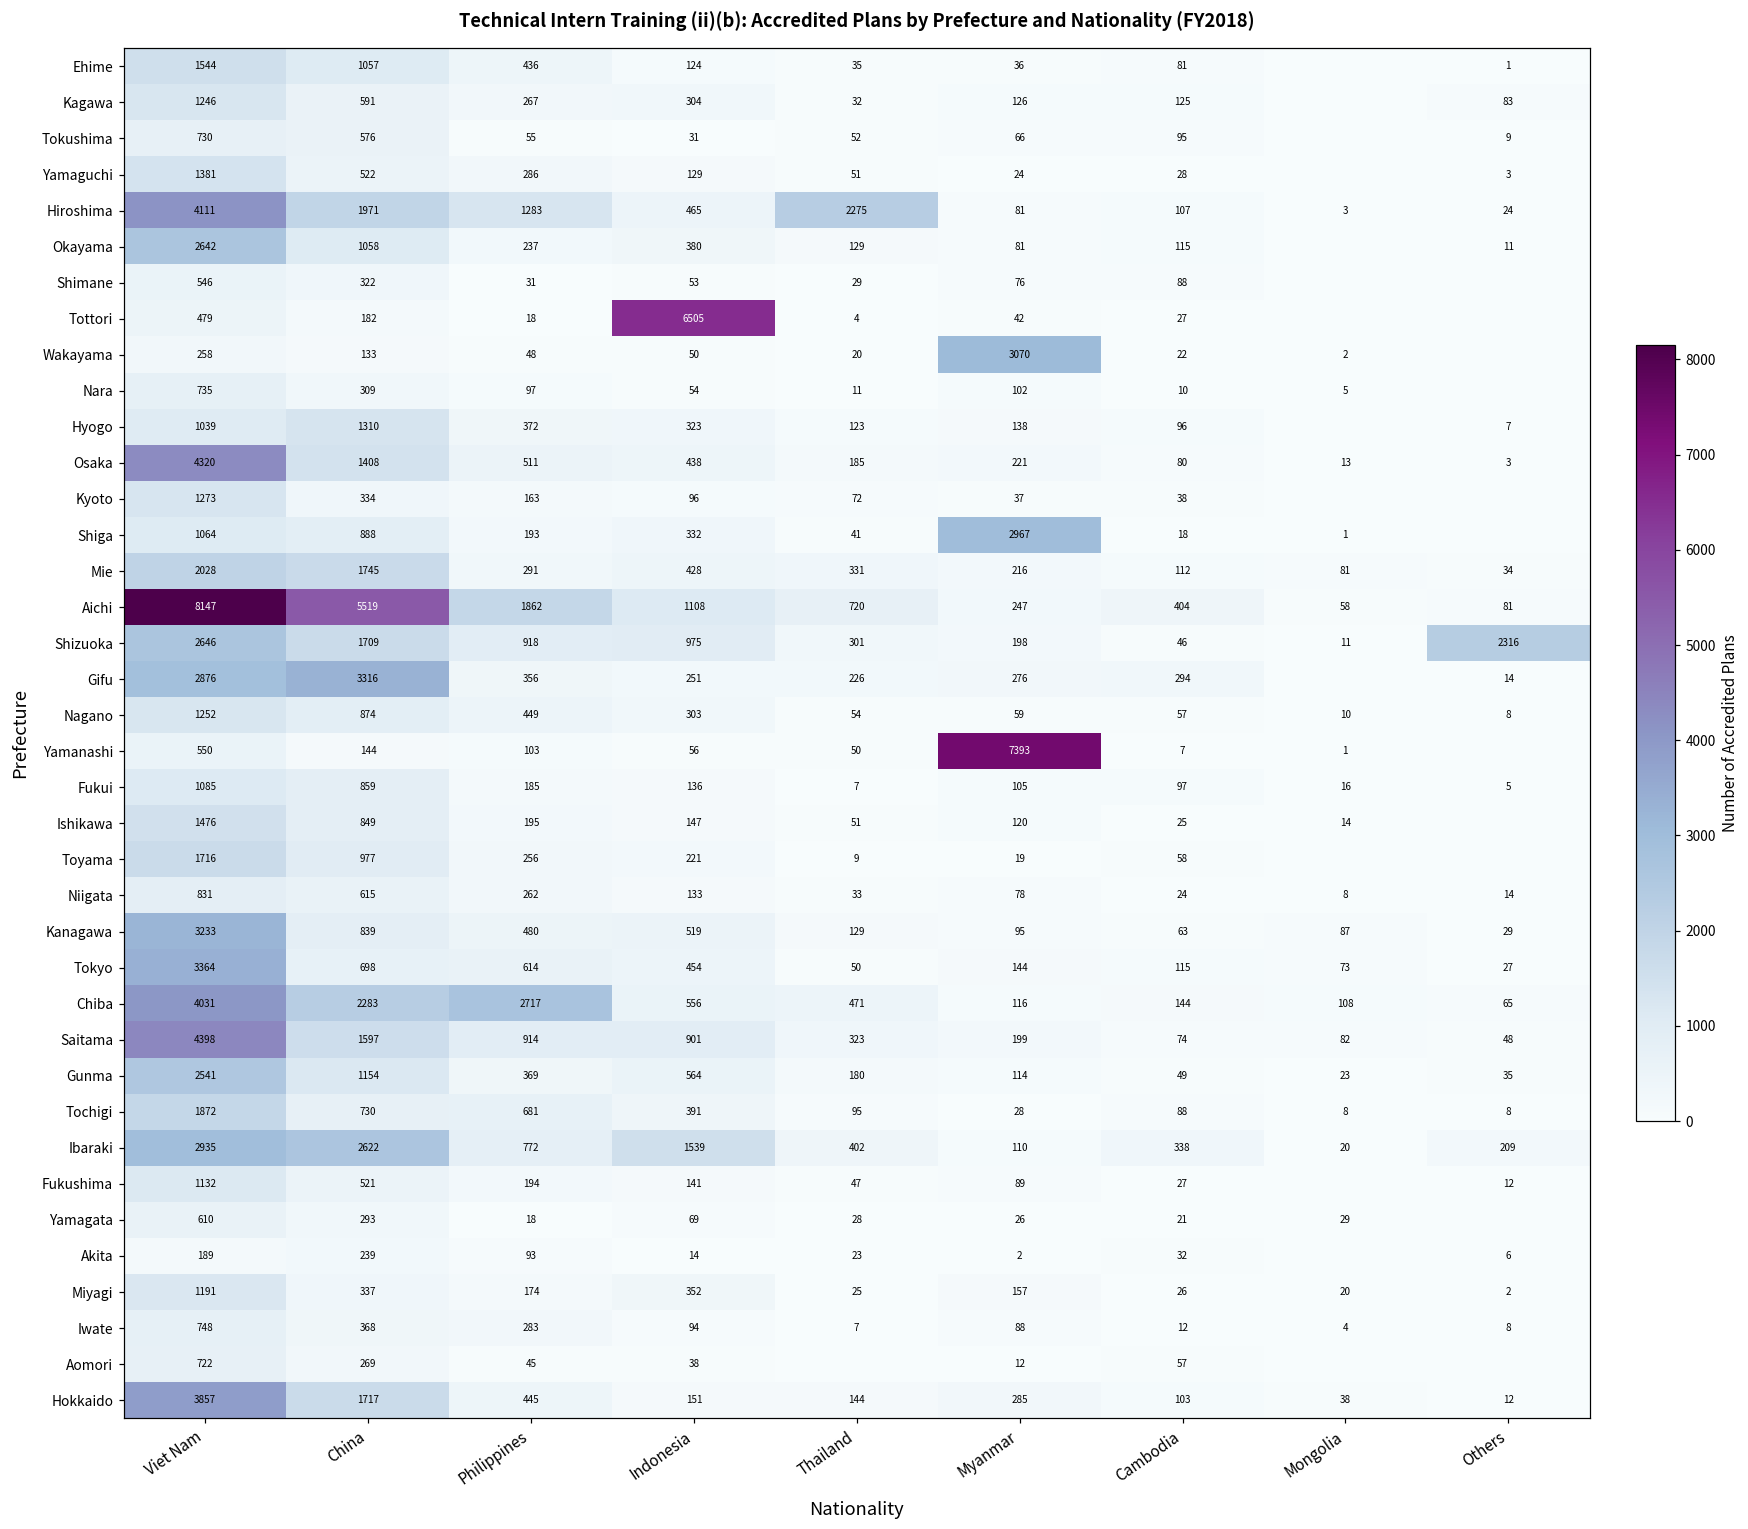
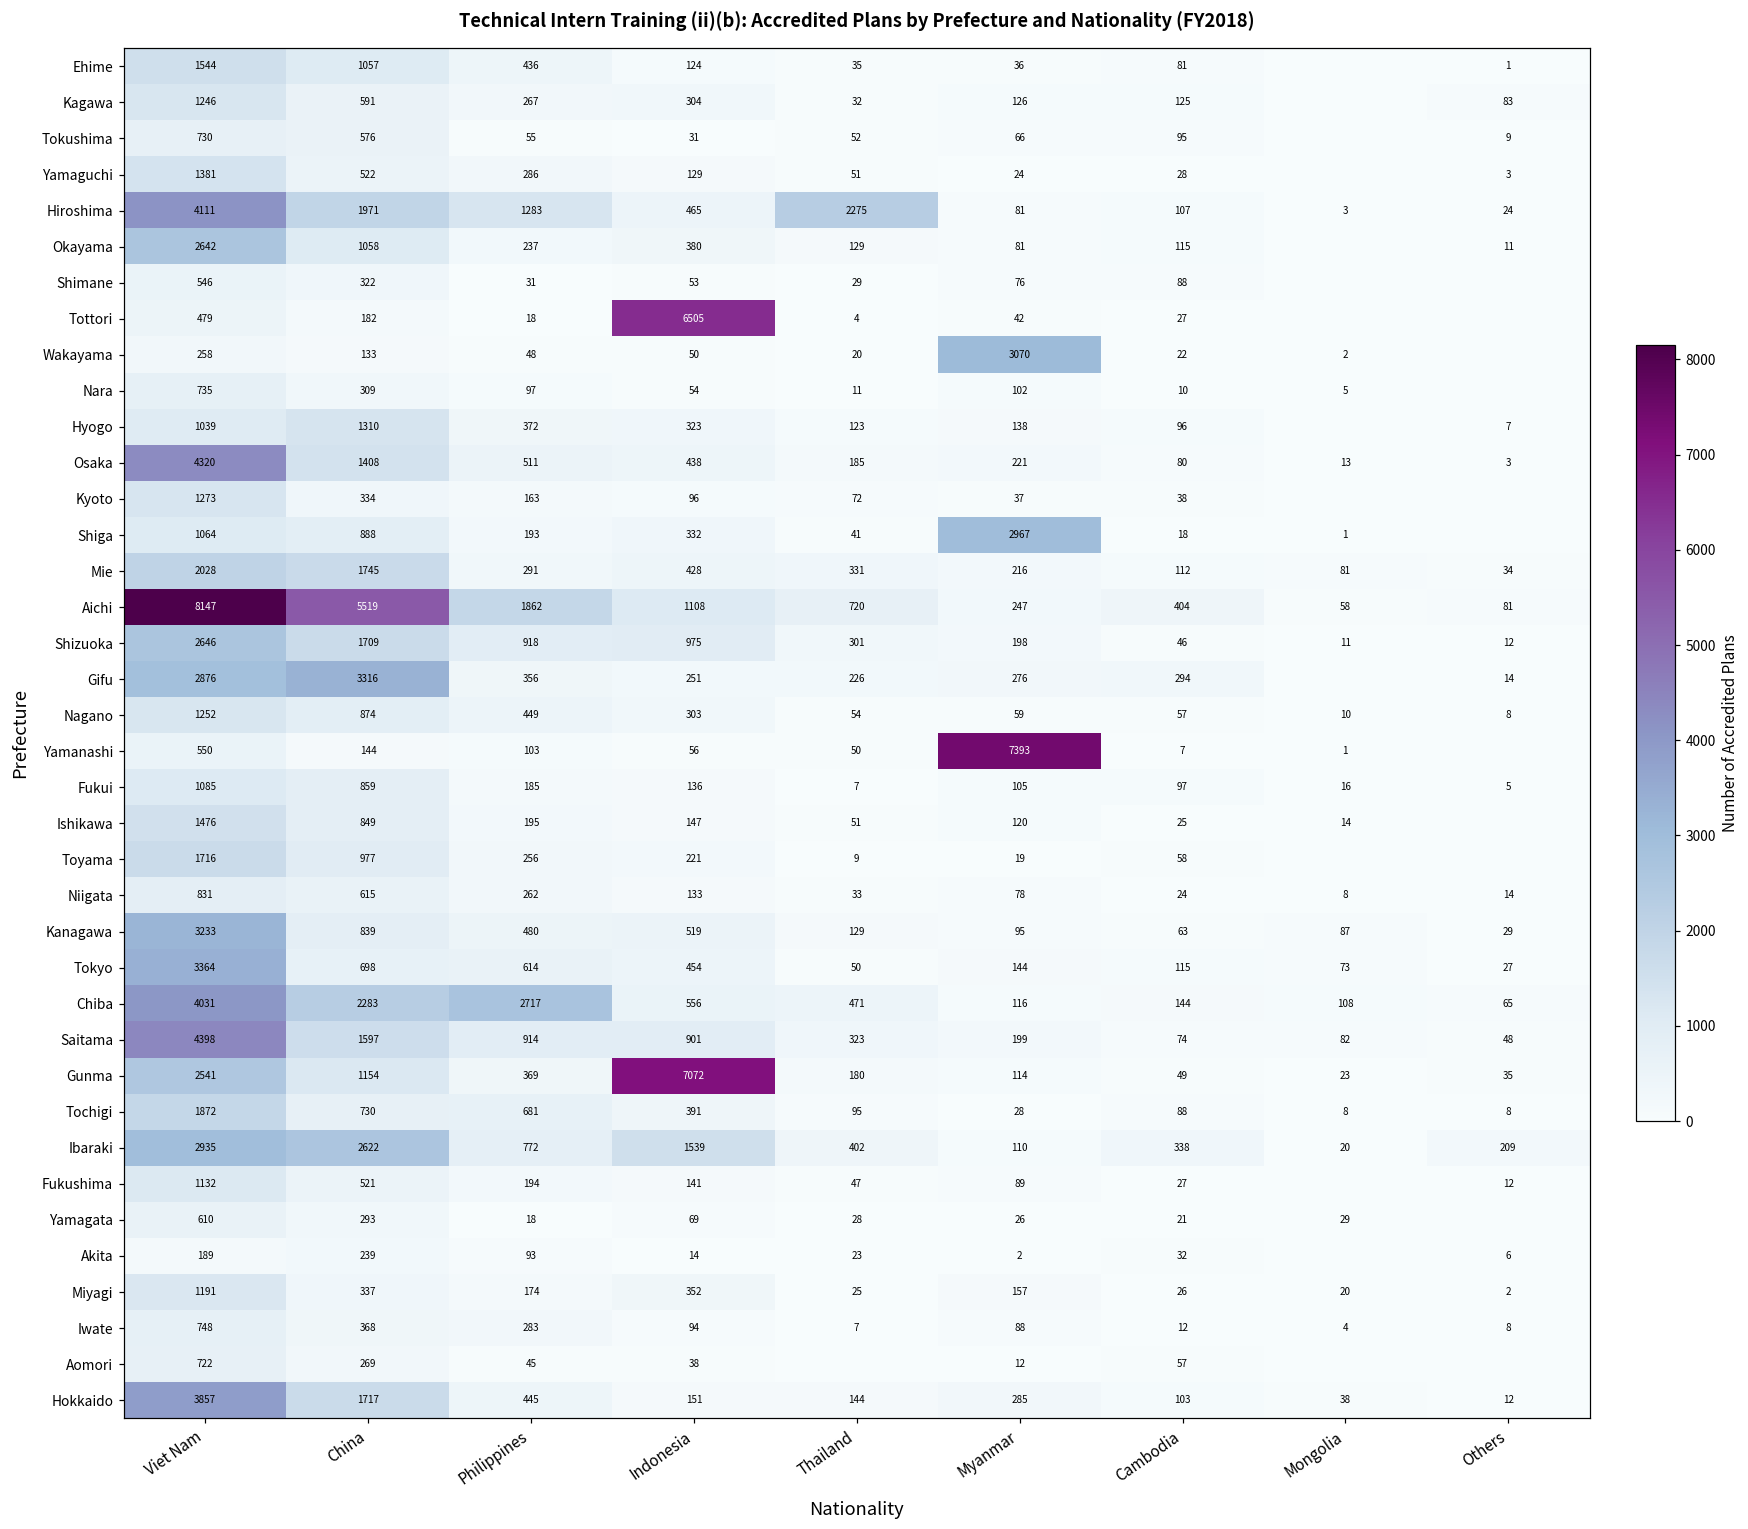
  {
    "Shizuoka": {
      "Viet Nam": 2646,
      "China": 1709,
      "Philippines": 918,
      "Indonesia": 975,
      "Thailand": 301,
      "Myanmar": 198,
      "Cambodia": 46,
      "Mongolia": 11,
-     "Others": 2316
+     "Others": 12
    },
    "Gunma": {
      "Viet Nam": 2541,
      "China": 1154,
      "Philippines": 369,
-     "Indonesia": 564,
+     "Indonesia": 7072,
      "Thailand": 180,
      "Myanmar": 114,
      "Cambodia": 49,
      "Mongolia": 23,
      "Others": 35
    }
  }
